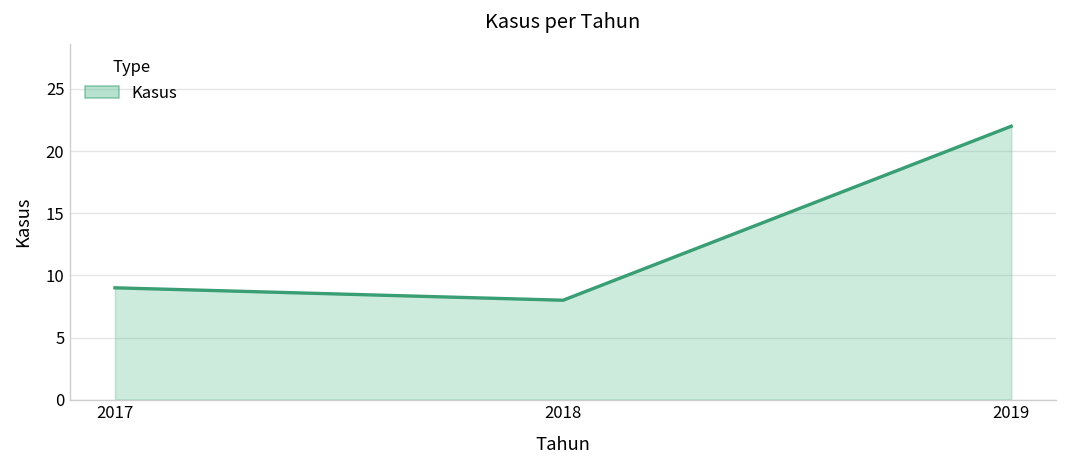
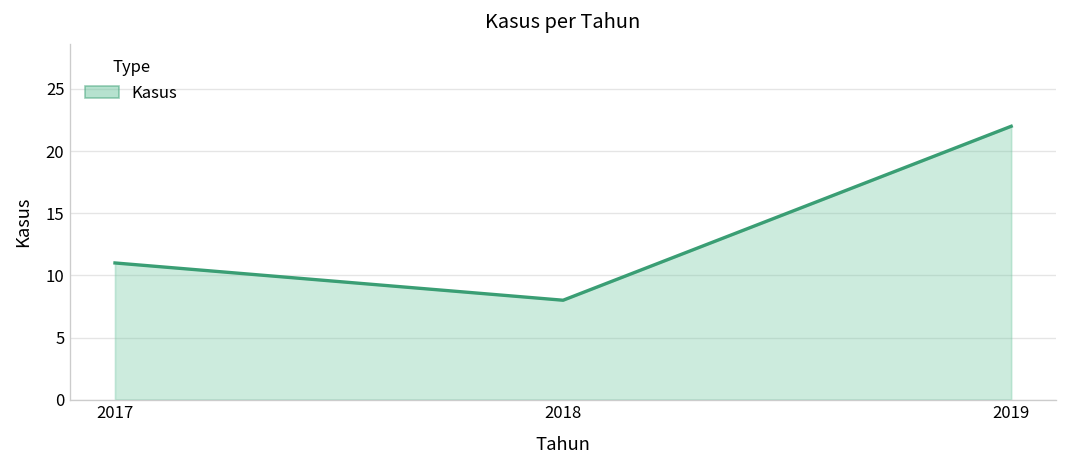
  {
-   "2017": 9,
+   "2017": 11,
    "2018": 8,
    "2019": 22
  }
